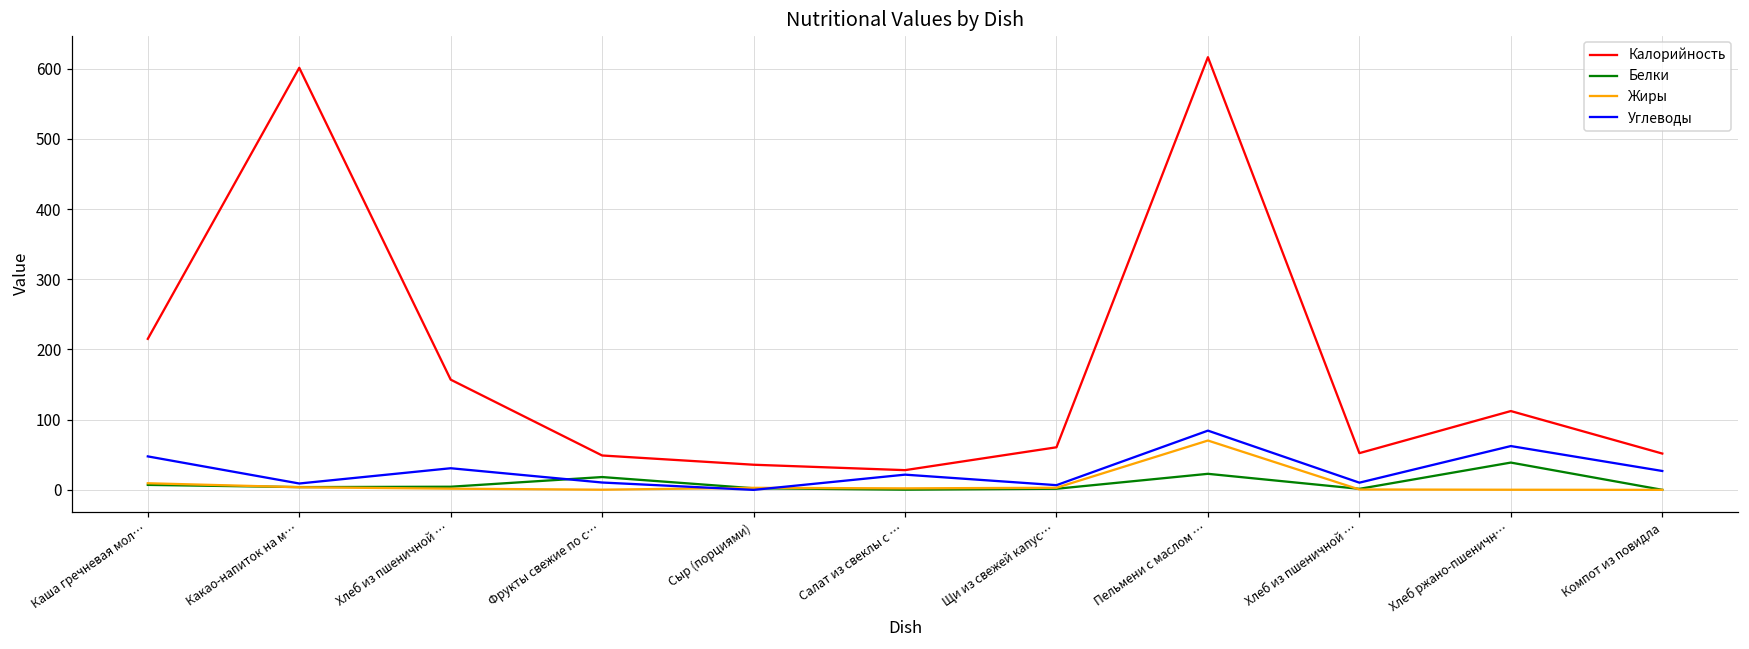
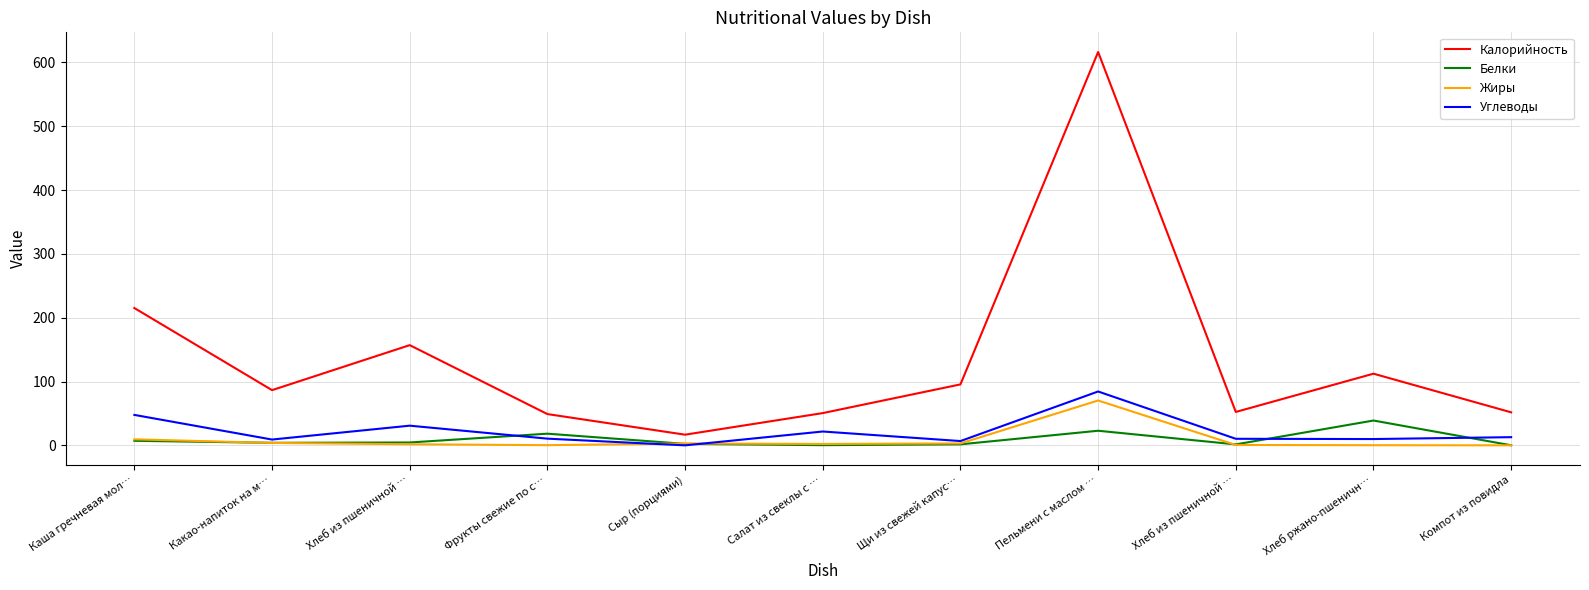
  {
    "Калорийность": {
      "Каша гречневая мол…": 220,
-     "Какао-напиток на м…": 600,
+     "Какао-напиток на м…": 90,
      "Фрукты свежие по с…": 50,
-     "Сыр (порциями)": 40,
-     "Салат из свеклы с …": 30,
-     "Щи из свежей капус…": 60,
+     "Сыр (порциями)": 20,
+     "Салат из свеклы с …": 50,
+     "Щи из свежей капус…": 100,
      "Пельмени с маслом …": 620,
      "Хлеб ржано-пшеничн…": 110,
      "Компот из повидла": 50
    },
    "Белки": {
      "Фрукты свежие по с…": 20,
      "Пельмени с маслом …": 20,
      "Хлеб ржано-пшеничн…": 40
    },
    "Жиры": {
      "Фрукты свежие по с…": 0,
      "Пельмени с маслом …": 70,
      "Хлеб ржано-пшеничн…": 0
    },
    "Углеводы": {
      "Каша гречневая мол…": 50,
      "Какао-напиток на м…": 10,
      "Фрукты свежие по с…": 10,
      "Салат из свеклы с …": 20,
      "Пельмени с маслом …": 80,
-     "Хлеб ржано-пшеничн…": 60,
-     "Компот из повидла": 30
+     "Хлеб ржано-пшеничн…": 10,
+     "Компот из повидла": 10
    }
  }
